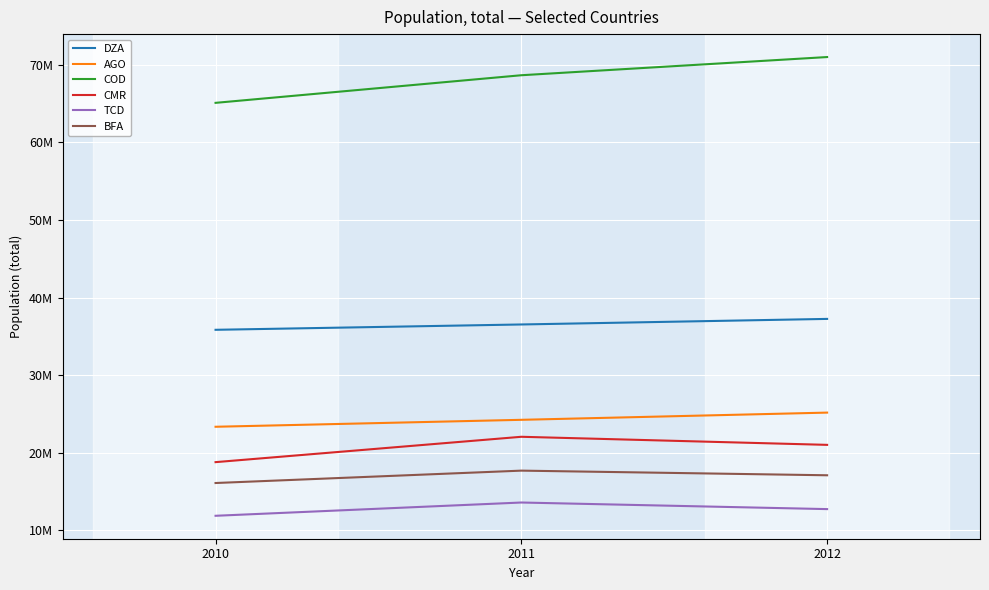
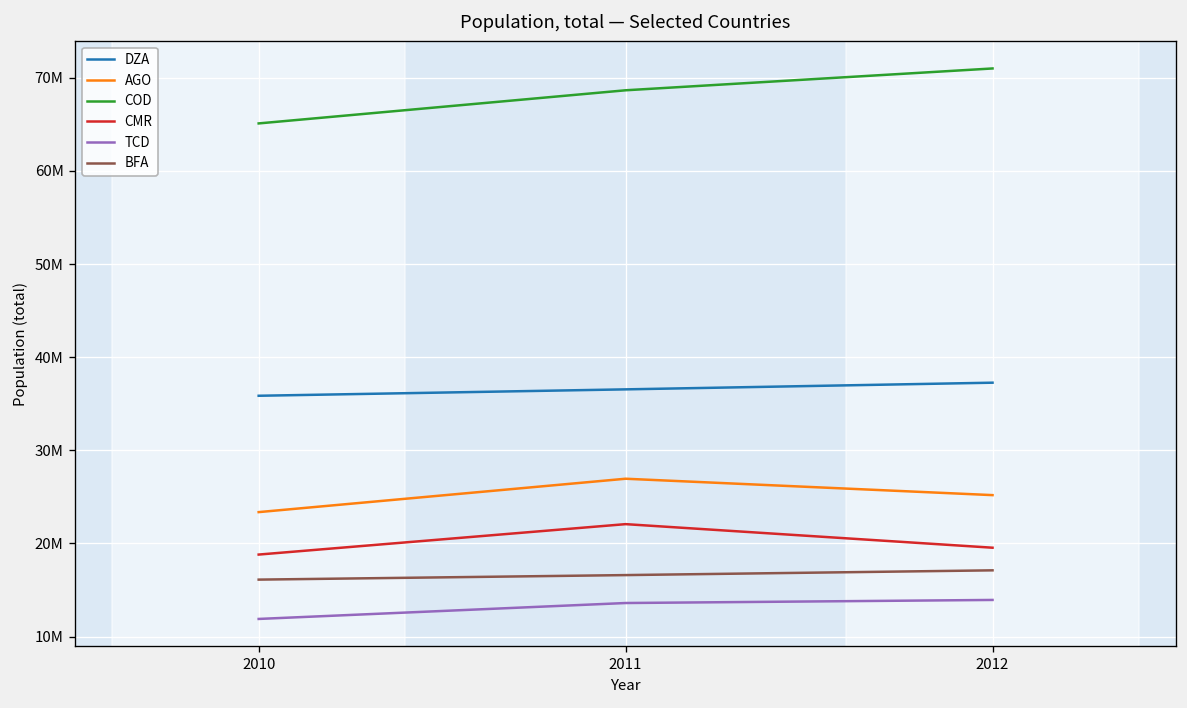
  {
    "DZA": {
      "2010": 36000000,
      "2011": 37000000,
      "2012": 37000000
    },
    "AGO": {
      "2010": 23000000,
-     "2011": 24000000,
+     "2011": 27000000,
      "2012": 25000000
    },
    "COD": {
      "2010": 65000000,
      "2011": 69000000,
      "2012": 71000000
    },
    "CMR": {
      "2010": 19000000,
      "2011": 22000000,
-     "2012": 21000000
+     "2012": 20000000
    },
    "TCD": {
      "2010": 12000000,
      "2011": 14000000,
-     "2012": 13000000
+     "2012": 14000000
    },
    "BFA": {
      "2010": 16000000,
-     "2011": 18000000,
+     "2011": 17000000,
      "2012": 17000000
    }
  }
